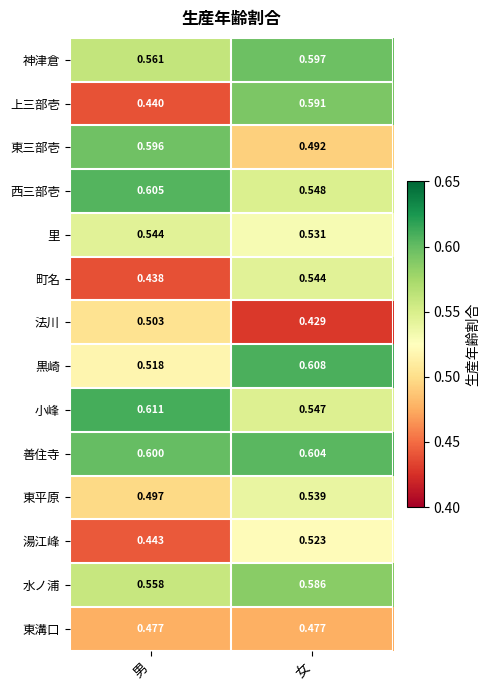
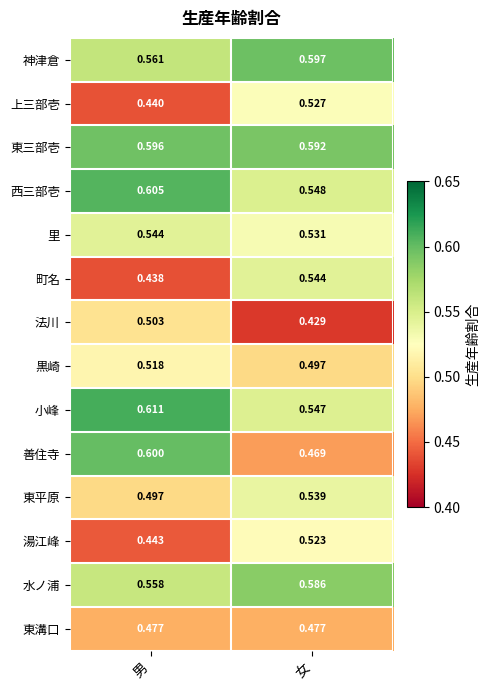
  {
    "神津倉": {
      "男": 0.561,
      "女": 0.597
    },
    "上三部壱": {
      "男": 0.440,
-     "女": 0.591
+     "女": 0.527
    },
    "東三部壱": {
      "男": 0.596,
-     "女": 0.492
+     "女": 0.592
    },
    "西三部壱": {
      "男": 0.605,
      "女": 0.548
    },
    "里": {
      "男": 0.544,
      "女": 0.531
    },
    "町名": {
      "男": 0.438,
      "女": 0.544
    },
    "法川": {
      "男": 0.503,
      "女": 0.429
    },
    "黒崎": {
      "男": 0.518,
-     "女": 0.608
+     "女": 0.497
    },
    "小峰": {
      "男": 0.611,
      "女": 0.547
    },
    "善住寺": {
      "男": 0.600,
-     "女": 0.604
+     "女": 0.469
    },
    "東平原": {
      "男": 0.497,
      "女": 0.539
    },
    "湯江峰": {
      "男": 0.443,
      "女": 0.523
    },
    "水ノ浦": {
      "男": 0.558,
      "女": 0.586
    },
    "東溝口": {
      "男": 0.477,
      "女": 0.477
    }
  }
